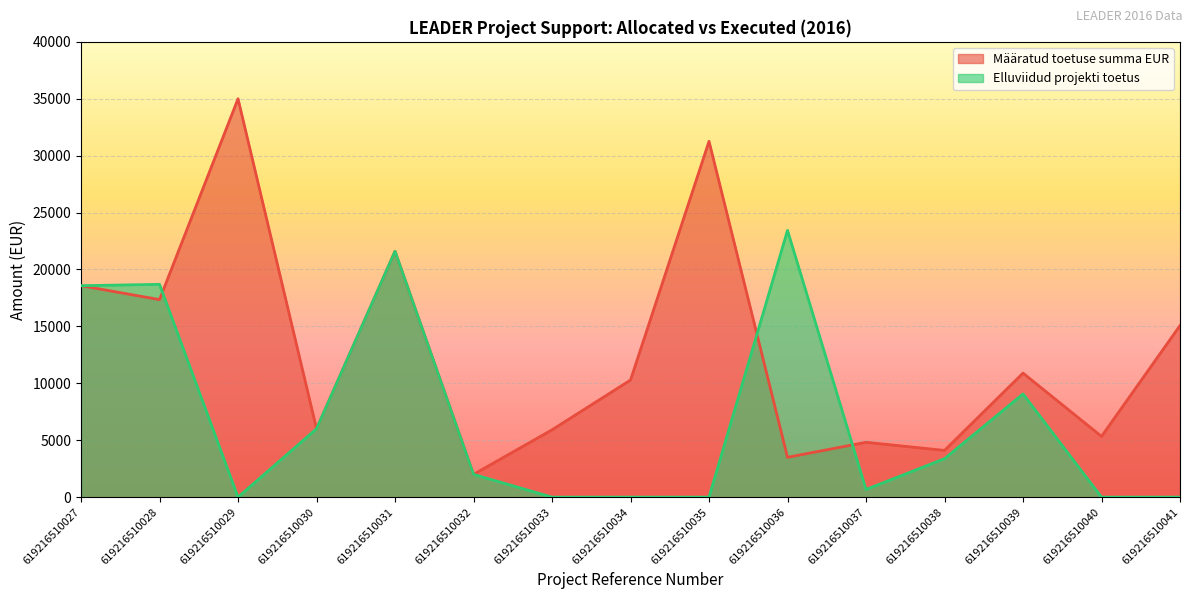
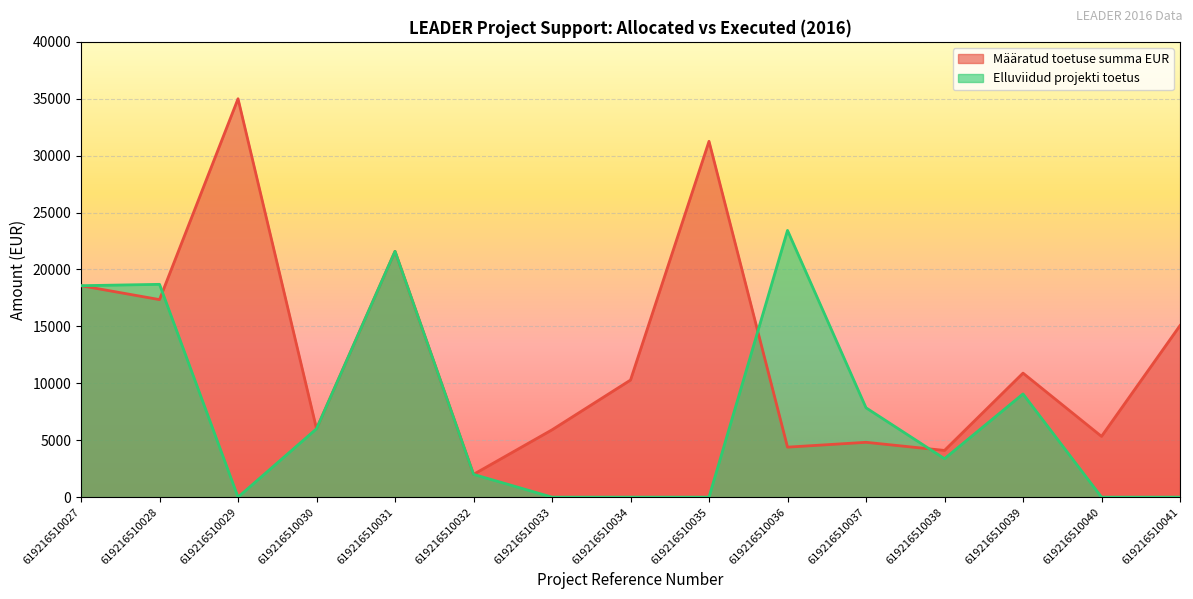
  {
    "Määratud toetuse summa EUR": {
      "619216510028": 17400,
      "619216510029": 35000,
      "619216510033": 5900,
      "619216510034": 10300,
      "619216510035": 31300,
-     "619216510036": 3500,
+     "619216510036": 4400,
      "619216510037": 4800,
      "619216510038": 4100,
      "619216510039": 10900,
      "619216510040": 5300,
      "619216510041": 15100
    },
    "Elluviidud projekti toetus": {
      "619216510028": 18700,
      "619216510029": 0,
      "619216510033": 0,
      "619216510034": 0,
      "619216510035": 0,
      "619216510036": 23400,
-     "619216510037": 700,
+     "619216510037": 7800,
      "619216510038": 3400,
      "619216510039": 9100,
      "619216510040": 0,
      "619216510041": 0
    }
  }
